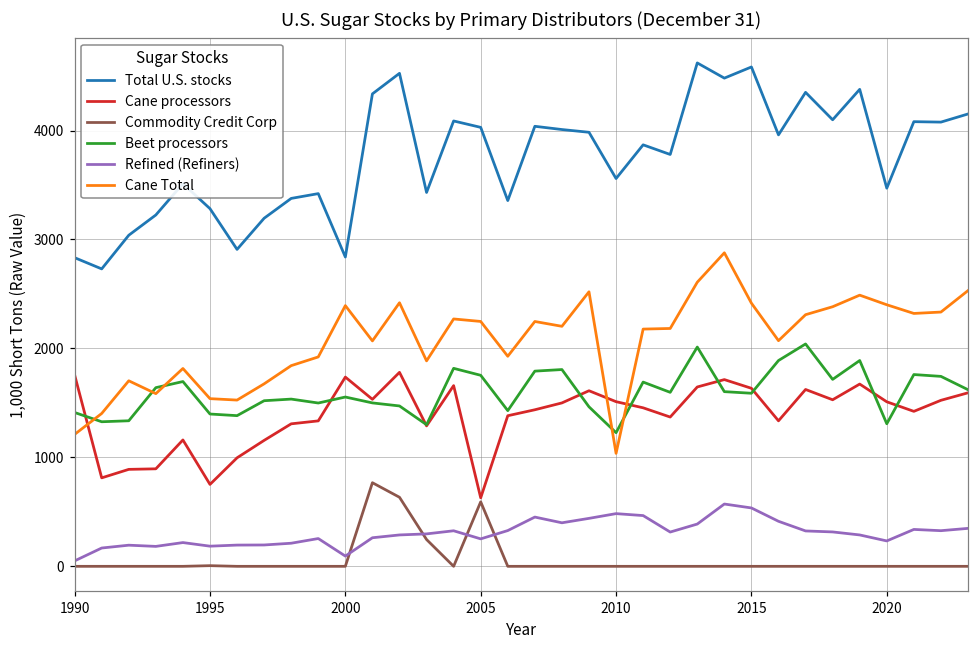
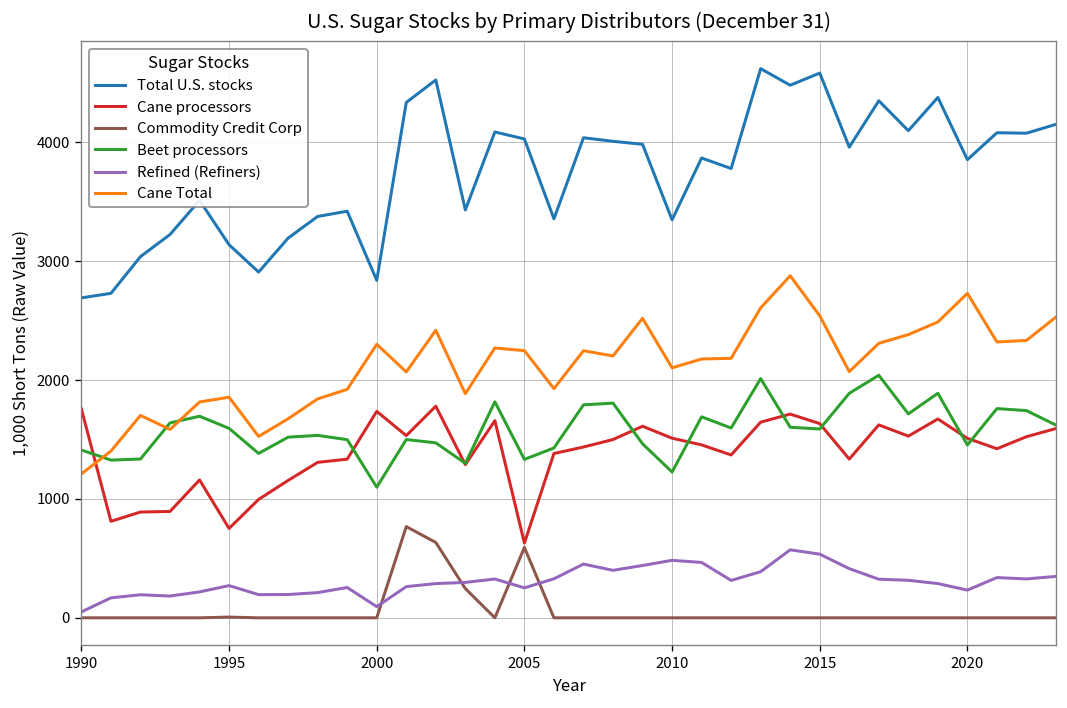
  {
    "Total U.S. stocks": {
-     "1990": 2800,
-     "1995": 3300,
+     "1990": 2700,
+     "1995": 3100,
      "2000": 2800,
      "2005": 4000,
-     "2010": 3600,
+     "2010": 3300,
      "2015": 4600,
-     "2020": 3500
+     "2020": 3900
    },
    "Cane processors": {
      "1990": 1800,
      "1995": 800,
      "2000": 1700,
      "2005": 600,
      "2010": 1500,
      "2015": 1600,
      "2020": 1500
    },
    "Commodity Credit Corp": {
      "1990": 0,
      "1995": 0,
      "2000": 0,
      "2005": 600,
      "2010": 0,
      "2015": 0,
      "2020": 0
    },
    "Beet processors": {
      "1990": 1400,
-     "1995": 1400,
-     "2000": 1600,
-     "2005": 1800,
+     "1995": 1600,
+     "2000": 1100,
+     "2005": 1300,
      "2010": 1200,
      "2015": 1600,
-     "2020": 1300
+     "2020": 1500
    },
    "Refined (Refiners)": {
      "1990": 100,
-     "1995": 200,
+     "1995": 300,
      "2000": 100,
      "2005": 300,
      "2010": 500,
      "2015": 500,
      "2020": 200
    },
    "Cane Total": {
      "1990": 1200,
-     "1995": 1500,
-     "2000": 2400,
+     "1995": 1900,
+     "2000": 2300,
      "2005": 2200,
-     "2010": 1000,
-     "2015": 2400,
-     "2020": 2400
+     "2010": 2100,
+     "2015": 2500,
+     "2020": 2700
    }
  }
